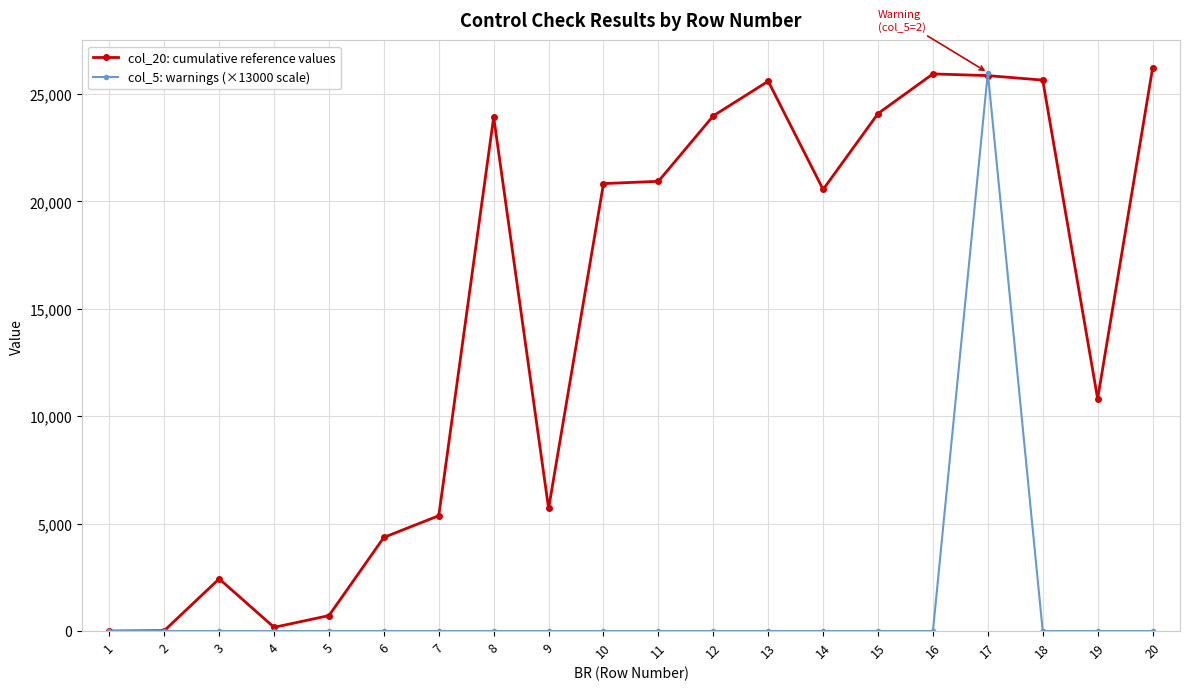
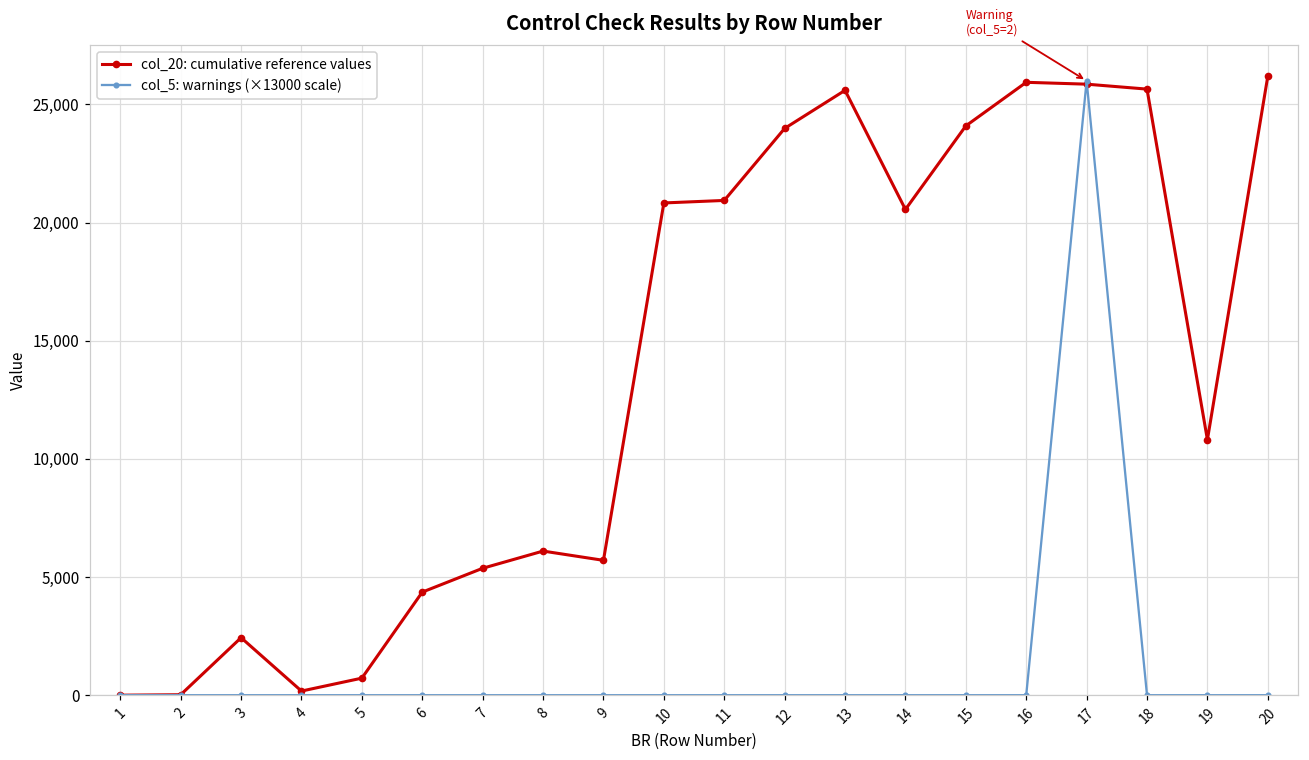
  {
    "col_20: cumulative reference values": {
      "3": "2,400",
      "4": "200",
      "5": "700",
      "6": "4,400",
      "7": "5,400",
-     "8": "23,900",
+     "8": "6,100",
      "9": "5,700",
      "10": "20,800",
      "11": "20,900",
      "12": "24,000",
      "13": "25,600",
      "14": "20,600",
      "15": "24,100",
      "17": "25,900",
      "18": "25,700",
      "19": "10,800",
      "20": "26,200"
    },
    "col_5: warnings (×13000 scale)": {
      "3": "0",
      "4": "0",
      "5": "0",
      "6": "0",
      "7": "0",
      "8": "0",
      "9": "0",
      "10": "0",
      "11": "0",
      "12": "0",
      "13": "0",
      "14": "0",
      "15": "0",
      "16": "0",
      "17": "26,000",
      "18": "0",
      "19": "0",
      "20": "0"
    }
  }
